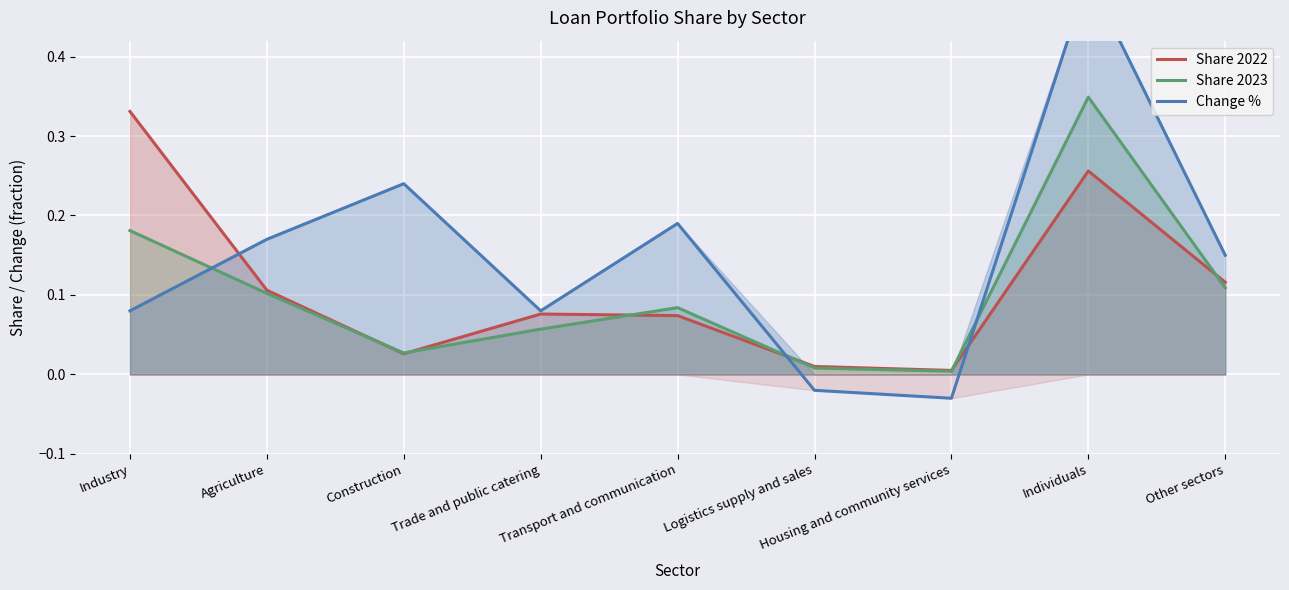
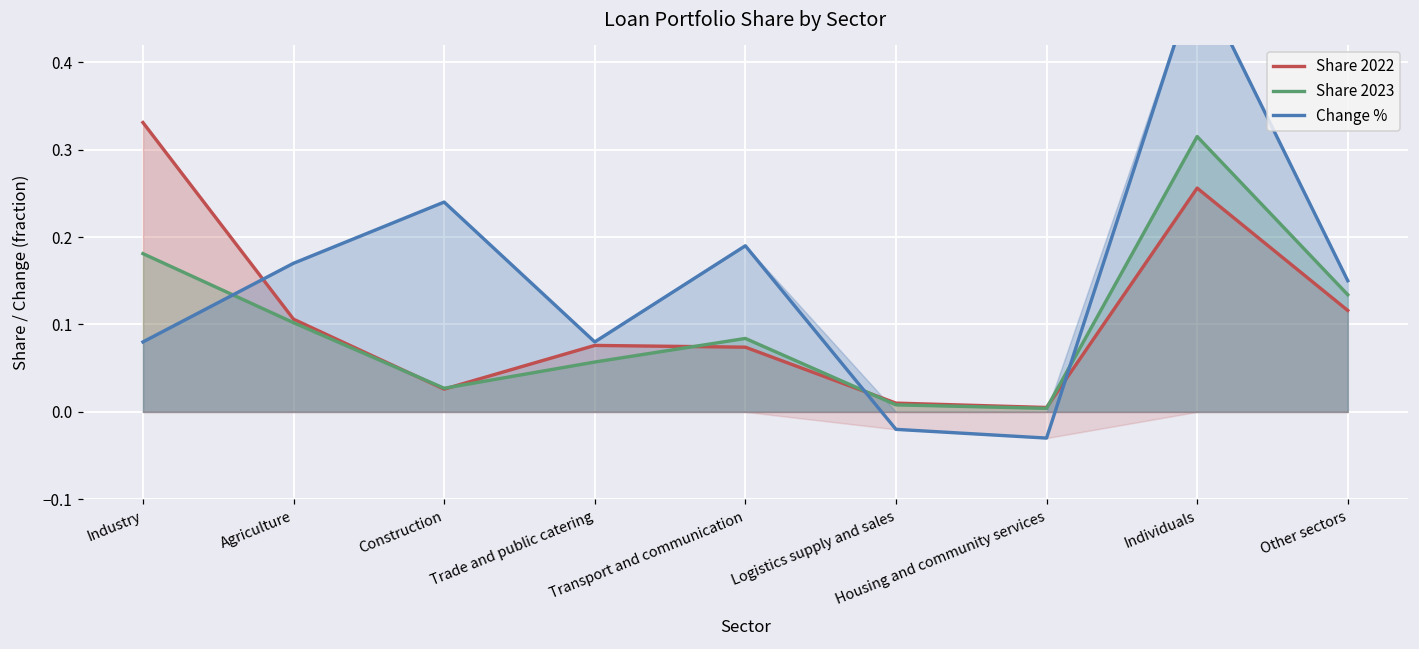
  {
    "Share 2023": {
      "Industry": 0.18,
      "Agriculture": 0.10,
      "Trade and public catering": 0.06,
      "Transport and communication": 0.08,
-     "Individuals": 0.35,
-     "Other sectors": 0.11
+     "Individuals": 0.32,
+     "Other sectors": 0.13
    }
  }
